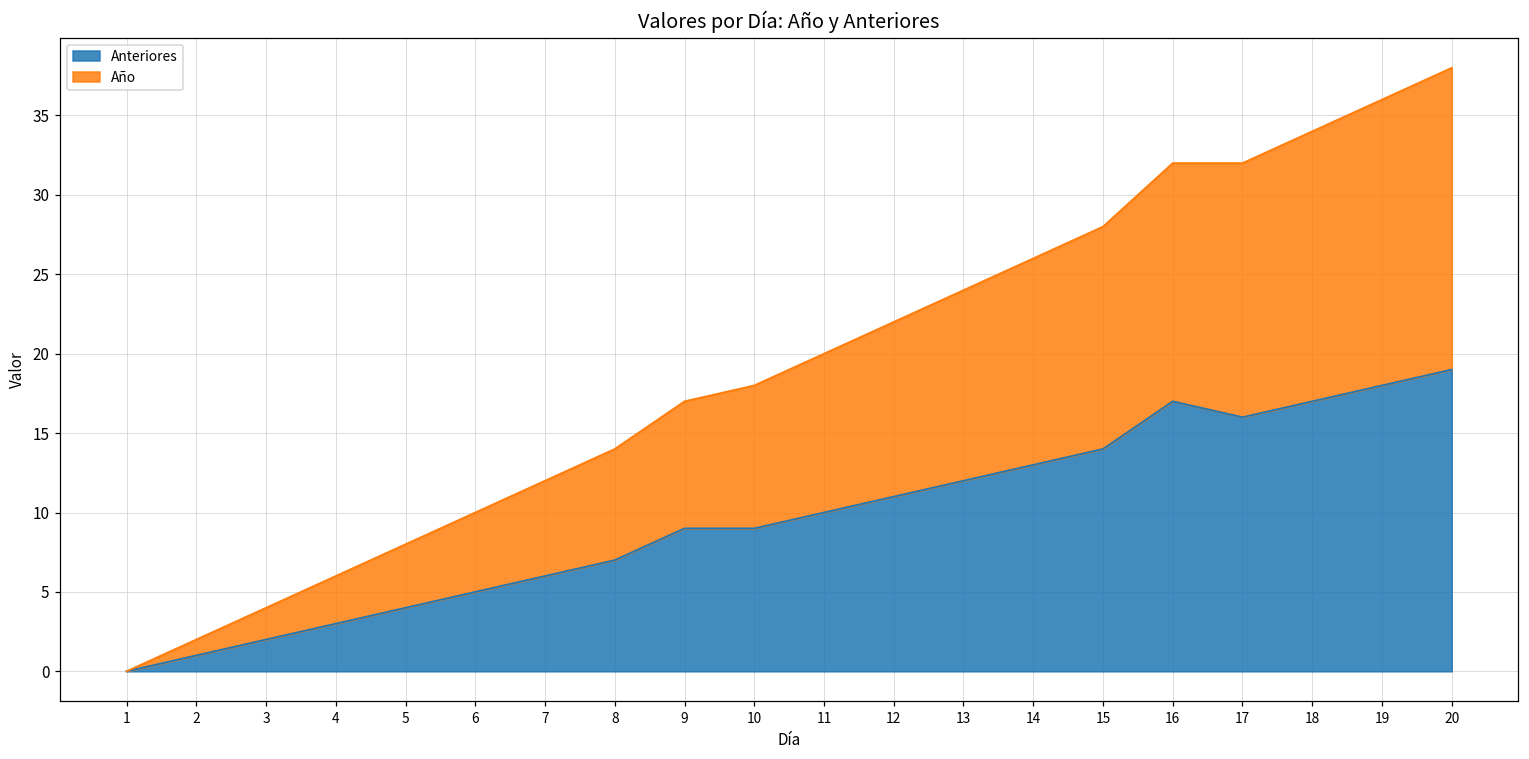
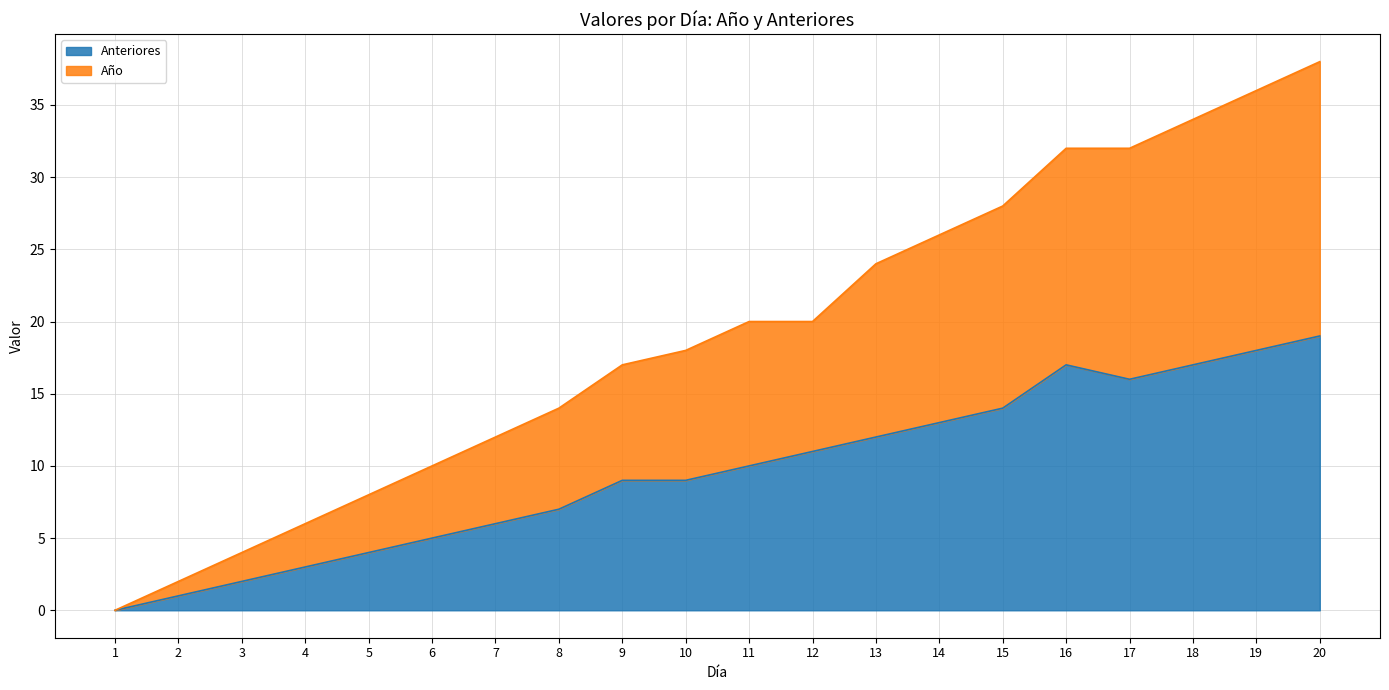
  {
    "Anteriores": {
      "2": 1.0,
      "3": 2.0,
      "4": 3.0,
      "5": 4.0,
      "6": 5.0,
      "7": 6.0,
      "8": 7.0,
      "9": 9.0,
      "10": 9.0,
      "11": 10.0,
      "12": 11.0,
      "13": 12.0,
      "14": 13.0,
      "15": 14.0,
      "16": 17.0,
      "17": 16.0,
      "18": 17.0,
      "19": 18.0,
      "20": 19.0
    },
    "Año": {
      "2": 1.0,
      "3": 2.0,
      "4": 3.0,
      "5": 4.0,
      "6": 5.0,
      "7": 6.0,
      "8": 7.0,
      "9": 8.0,
      "10": 9.0,
      "11": 10.0,
-     "12": 11.0,
+     "12": 9.0,
      "13": 12.0,
      "14": 13.0,
      "15": 14.0,
      "16": 15.0,
      "17": 16.0,
      "18": 17.0,
      "19": 18.0,
      "20": 19.0
    }
  }
